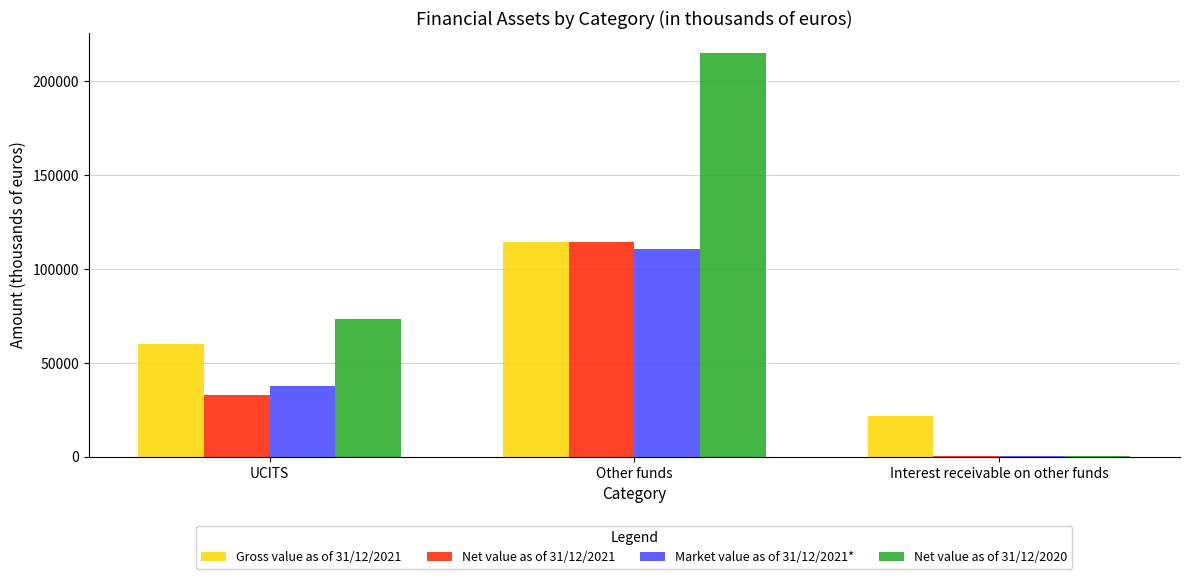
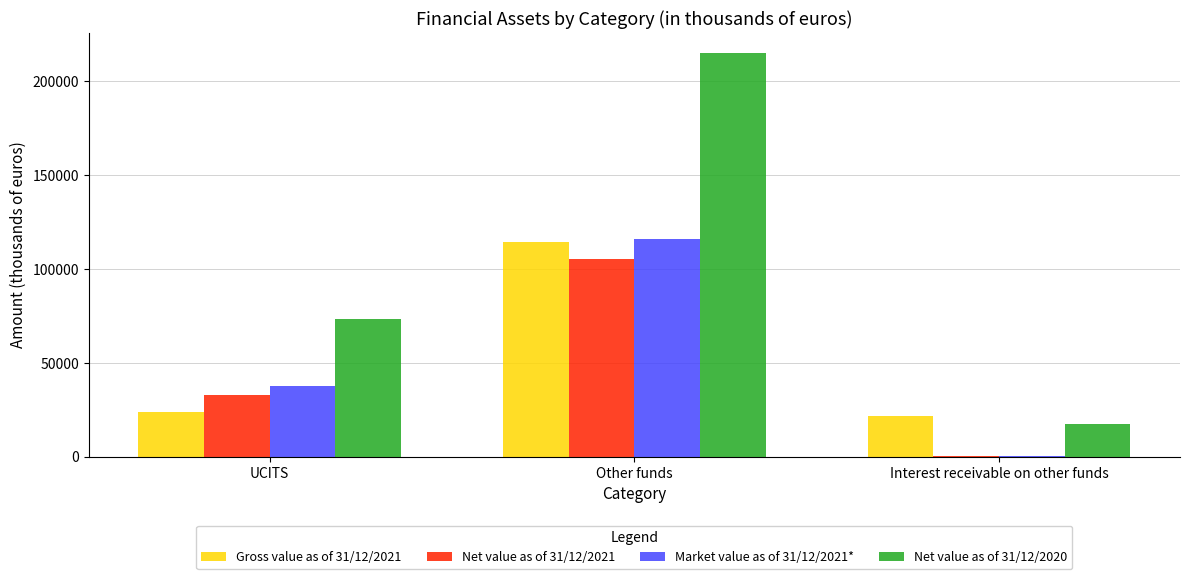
  {
    "Gross value as of 31/12/2021": {
-     "UCITS": 60000,
+     "UCITS": 24000,
      "Other funds": 114000,
      "Interest receivable on other funds": 22000
    },
    "Net value as of 31/12/2021": {
      "UCITS": 33000,
-     "Other funds": 114000
+     "Other funds": 105000
    },
    "Market value as of 31/12/2021*": {
      "UCITS": 38000,
-     "Other funds": 111000
+     "Other funds": 116000
    },
    "Net value as of 31/12/2020": {
      "UCITS": 74000,
      "Other funds": 215000,
-     "Interest receivable on other funds": 0
+     "Interest receivable on other funds": 17000
    }
  }
